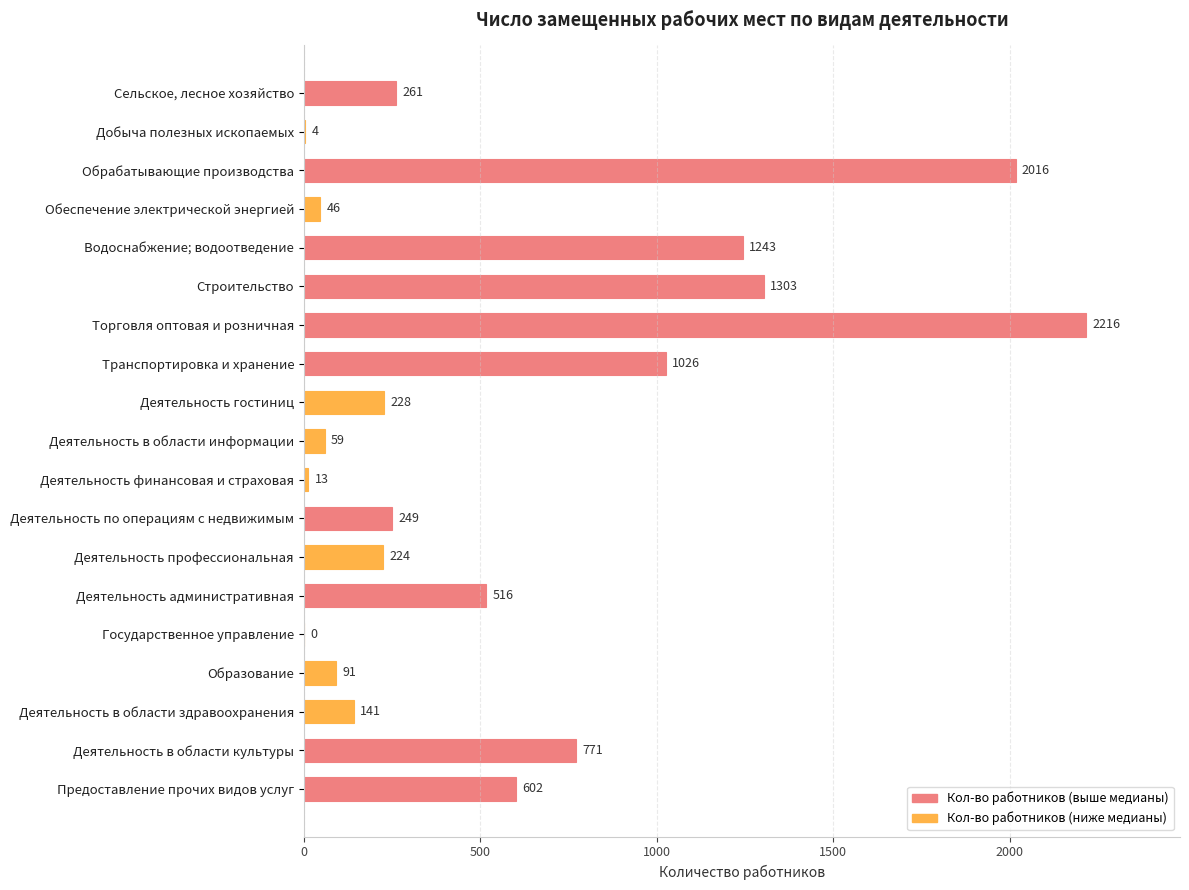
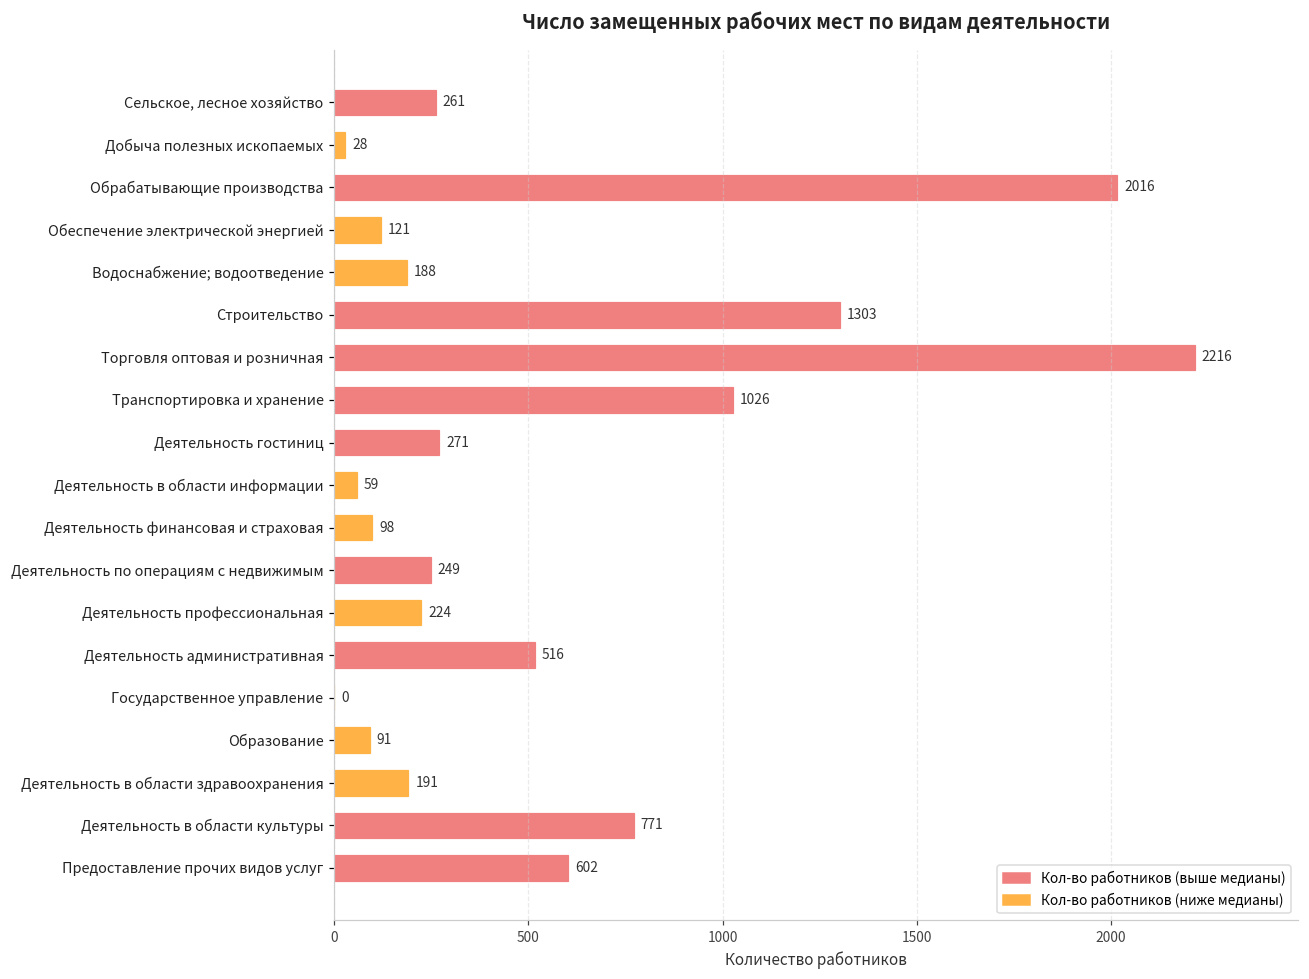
  {
    "Сельское, лесное хозяйство": 261,
-   "Добыча полезных ископаемых": 4,
+   "Добыча полезных ископаемых": 28,
    "Обрабатывающие производства": 2016,
-   "Обеспечение электрической энергией": 46,
-   "Водоснабжение; водоотведение": 1243,
+   "Обеспечение электрической энергией": 121,
+   "Водоснабжение; водоотведение": 188,
    "Строительство": 1303,
    "Торговля оптовая и розничная": 2216,
    "Транспортировка и хранение": 1026,
-   "Деятельность гостиниц": 228,
+   "Деятельность гостиниц": 271,
    "Деятельность в области информации": 59,
-   "Деятельность финансовая и страховая": 13,
+   "Деятельность финансовая и страховая": 98,
    "Деятельность по операциям с недвижимым": 249,
    "Деятельность профессиональная": 224,
    "Деятельность административная": 516,
    "Государственное управление": 0,
    "Образование": 91,
-   "Деятельность в области здравоохранения": 141,
+   "Деятельность в области здравоохранения": 191,
    "Деятельность в области культуры": 771,
    "Предоставление прочих видов услуг": 602
  }
